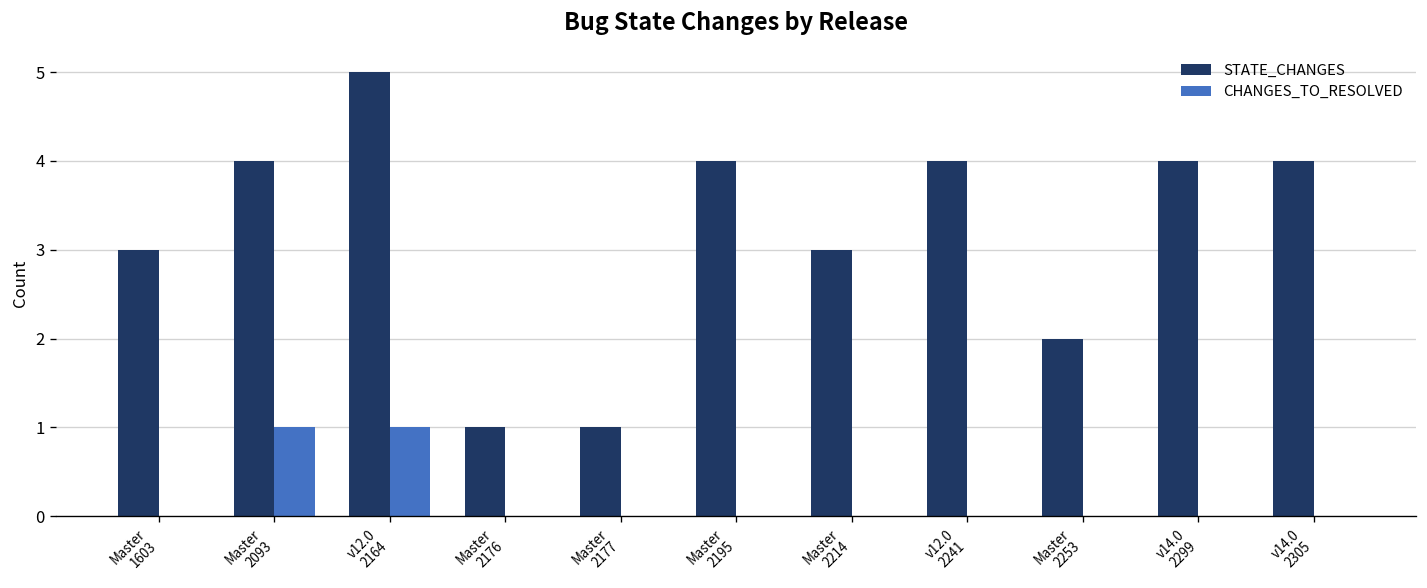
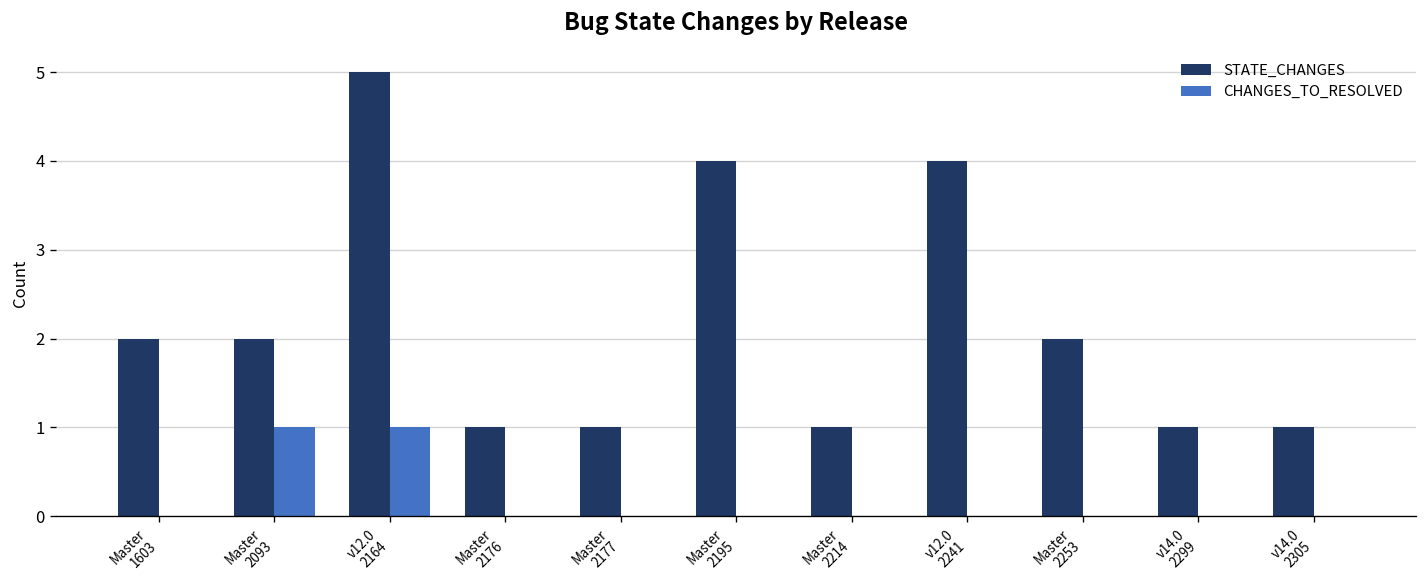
  {
    "STATE_CHANGES": {
-     "Master 1603": 3,
-     "Master 2093": 4,
+     "Master 1603": 2,
+     "Master 2093": 2,
      "v12.0 2164": 5,
      "Master 2176": 1,
      "Master 2177": 1,
      "Master 2195": 4,
-     "Master 2214": 3,
+     "Master 2214": 1,
      "v12.0 2241": 4,
      "Master 2253": 2,
-     "v14.0 2299": 4,
-     "v14.0 2305": 4
+     "v14.0 2299": 1,
+     "v14.0 2305": 1
    },
    "CHANGES_TO_RESOLVED": {
      "Master 1603": 0,
      "Master 2093": 1,
      "v12.0 2164": 1,
      "Master 2176": 0,
      "Master 2177": 0,
      "Master 2195": 0,
      "Master 2214": 0,
      "v12.0 2241": 0,
      "Master 2253": 0,
      "v14.0 2299": 0,
      "v14.0 2305": 0
    }
  }
